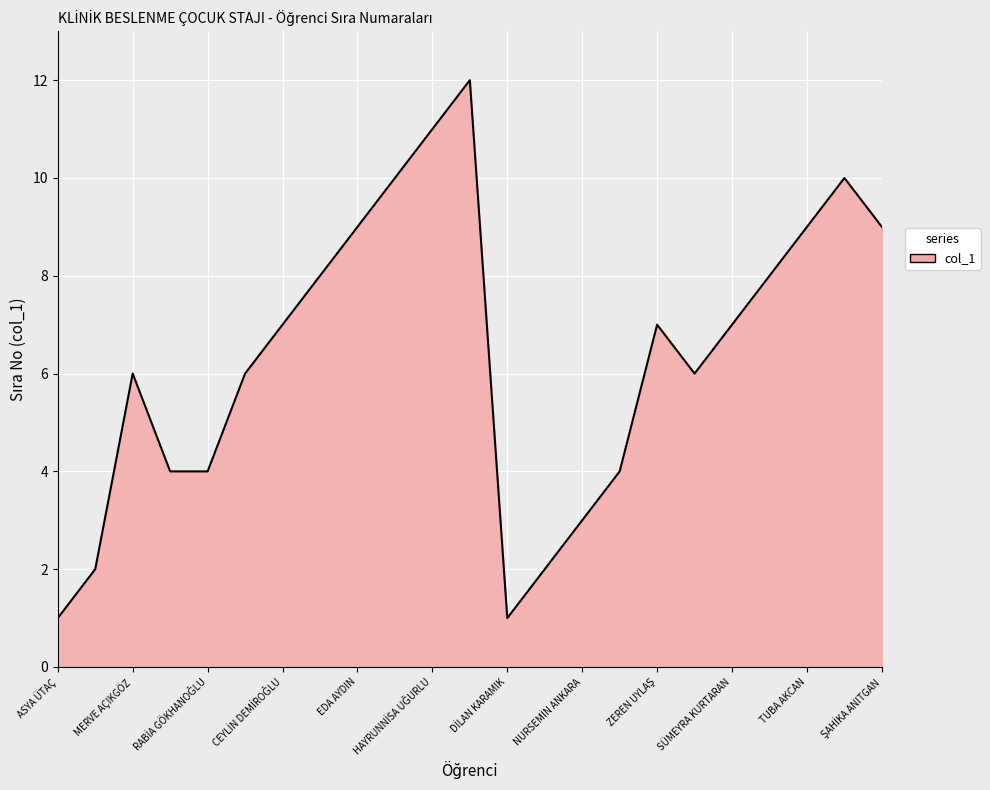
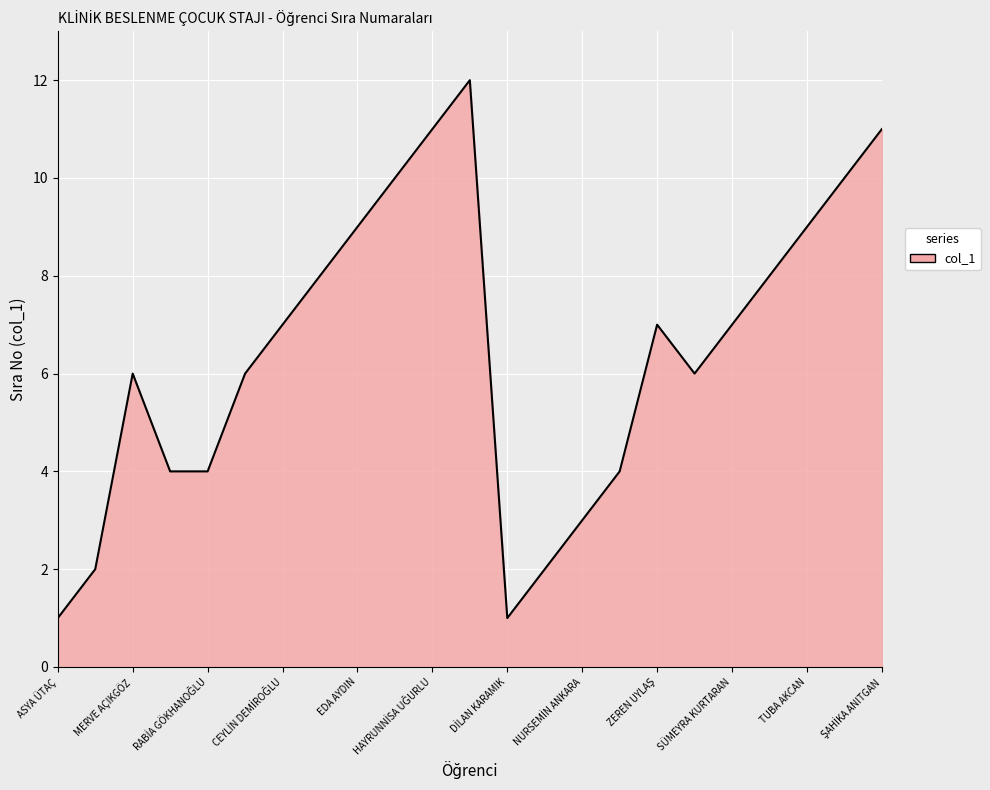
  {
    "ASYA ÜTAÇ": 1,
    "MERVE AÇIKGÖZ": 6,
    "RABİA GÖKHANOĞLU": 4,
    "CEYLİN DEMİROĞLU": 7,
    "EDA AYDIN": 9,
    "HAYRUNNİSA UĞURLU": 11,
    "DİLAN KARAMIK": 1,
    "NURSEMİN ANKARA": 3,
    "ZEREN UYLAŞ": 7,
    "SÜMEYRA KURTARAN": 7,
    "TUBA AKCAN": 9,
-   "ŞAHİKA ANITGAN": 9
+   "ŞAHİKA ANITGAN": 11
  }
